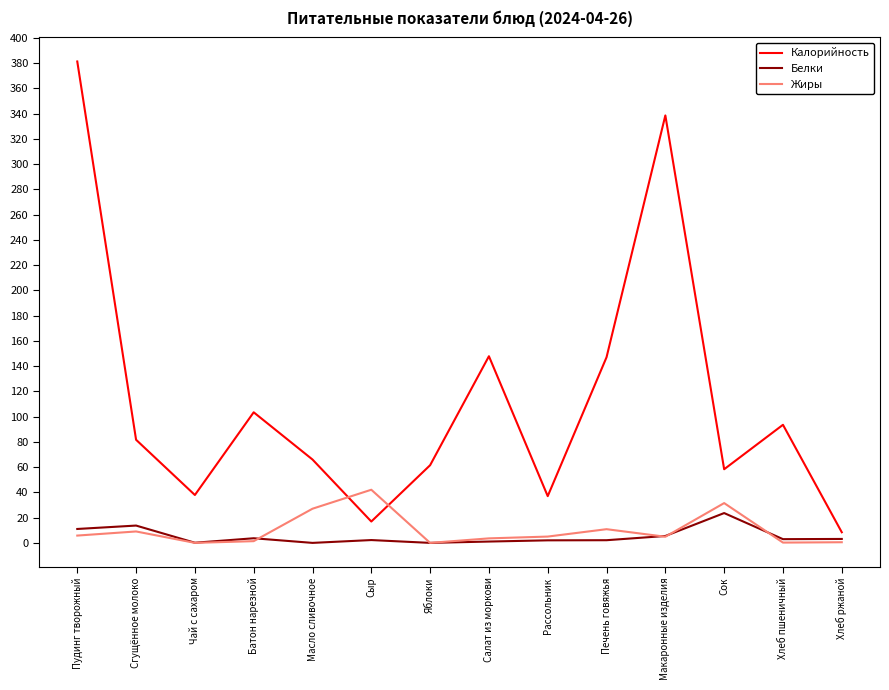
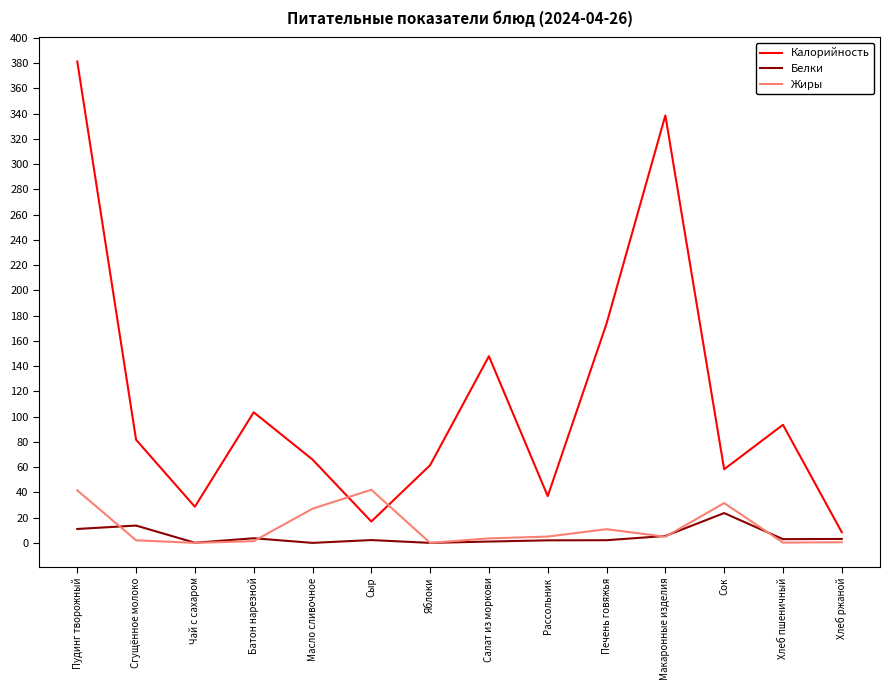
  {
    "Калорийность": {
      "Пудинг творожный": 381,
      "Сгущённое молоко": 82,
-     "Чай с сахаром": 38,
+     "Чай с сахаром": 29,
      "Батон нарезной": 104,
      "Масло сливочное": 66,
      "Сыр": 17,
      "Яблоки": 62,
      "Салат из моркови": 148,
      "Рассольник": 37,
-     "Печень говяжья": 147,
+     "Печень говяжья": 174,
      "Макаронные изделия": 339,
      "Сок": 58,
      "Хлеб пшеничный": 94,
      "Хлеб ржаной": 9
    },
    "Белки": {
      "Пудинг творожный": 11,
      "Сгущённое молоко": 14,
      "Батон нарезной": 4,
      "Масло сливочное": 0,
      "Сыр": 2,
      "Салат из моркови": 1,
      "Рассольник": 2,
      "Печень говяжья": 2,
      "Сок": 24,
      "Хлеб пшеничный": 3,
      "Хлеб ржаной": 3
    },
    "Жиры": {
-     "Пудинг творожный": 6,
-     "Сгущённое молоко": 9,
+     "Пудинг творожный": 42,
+     "Сгущённое молоко": 2,
      "Батон нарезной": 1,
      "Масло сливочное": 27,
      "Сыр": 42,
      "Салат из моркови": 4,
      "Рассольник": 5,
      "Печень говяжья": 11,
      "Сок": 32,
      "Хлеб пшеничный": 0,
      "Хлеб ржаной": 1
    }
  }
